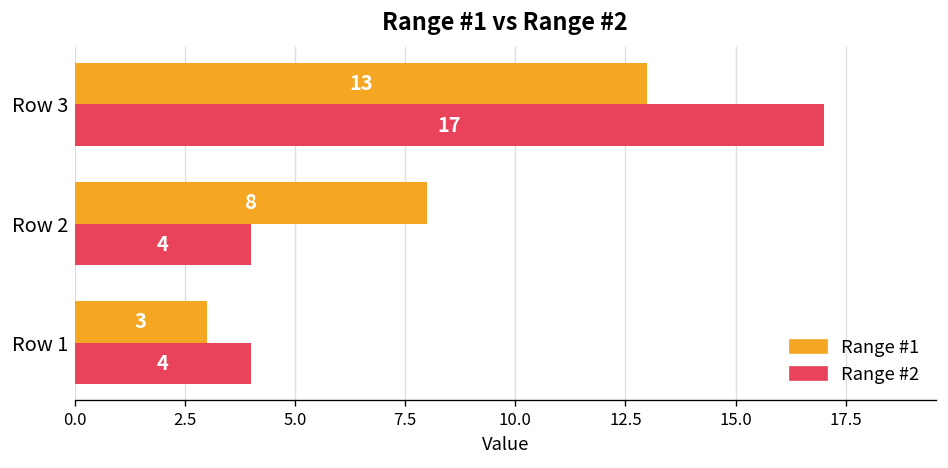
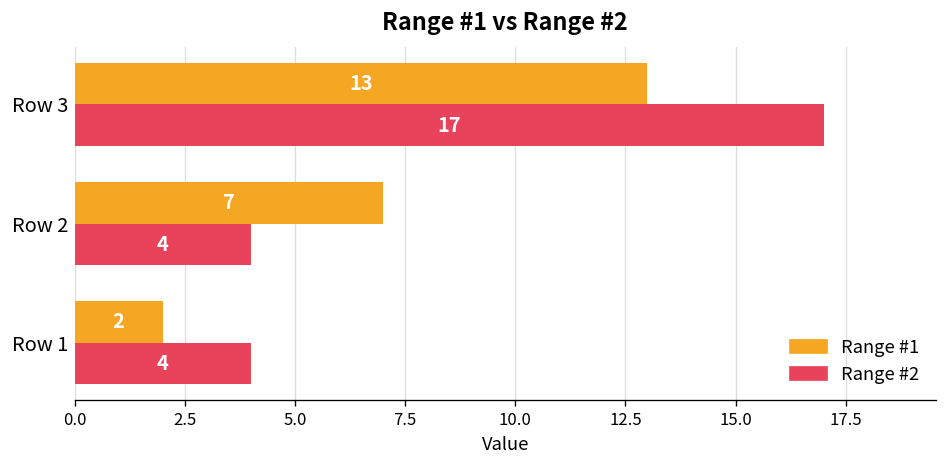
  {
    "Range #1": {
      "Row 3": 13,
-     "Row 2": 8,
-     "Row 1": 3
+     "Row 2": 7,
+     "Row 1": 2
    },
    "Range #2": {
      "Row 3": 17,
      "Row 2": 4,
      "Row 1": 4
    }
  }
